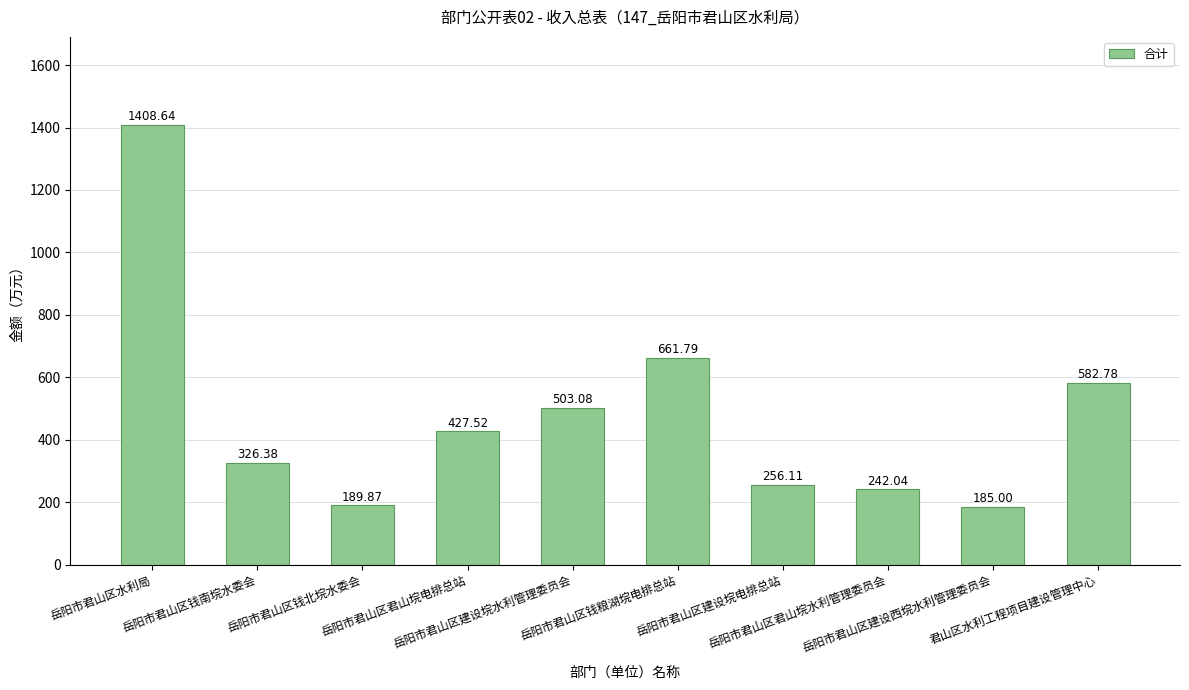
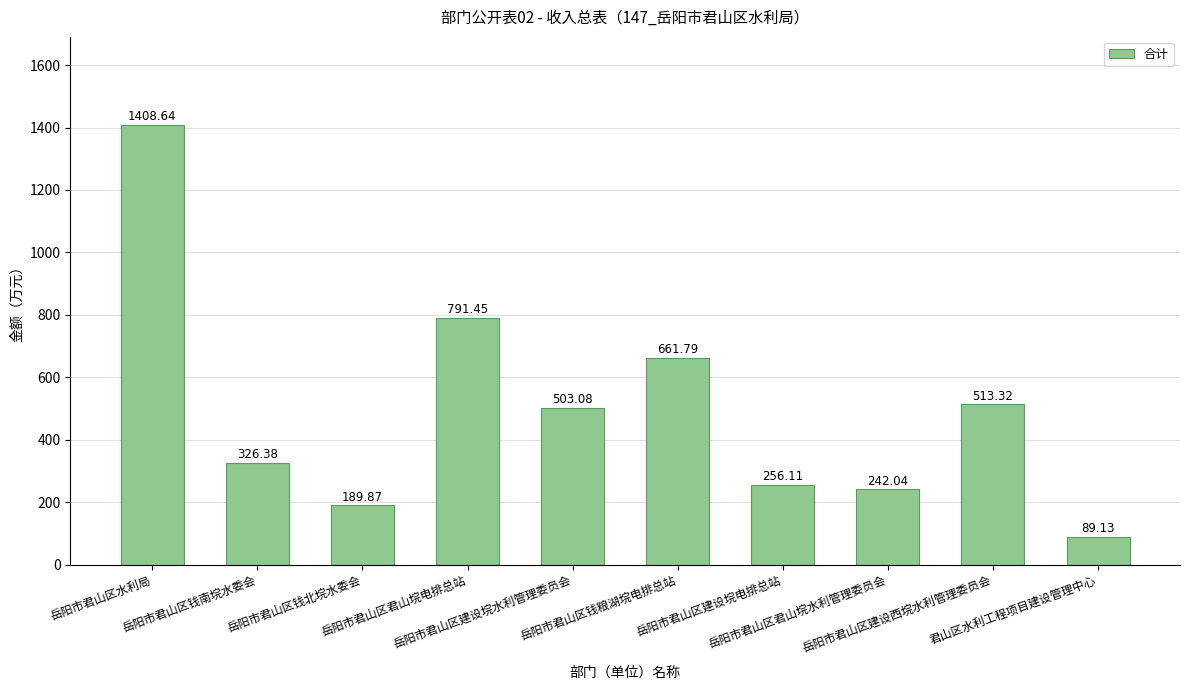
  {
    "岳阳市君山区水利局": 1408.64,
    "岳阳市君山区钱南垸水委会": 326.38,
    "岳阳市君山区钱北垸水委会": 189.87,
-   "岳阳市君山区君山垸电排总站": 427.52,
+   "岳阳市君山区君山垸电排总站": 791.45,
    "岳阳市君山区建设垸水利管理委员会": 503.08,
    "岳阳市君山区钱粮湖垸电排总站": 661.79,
    "岳阳市君山区建设垸电排总站": 256.11,
    "岳阳市君山区君山垸水利管理委员会": 242.04,
-   "岳阳市君山区建设西垸水利管理委员会": 185.00,
-   "君山区水利工程项目建设管理中心": 582.78
+   "岳阳市君山区建设西垸水利管理委员会": 513.32,
+   "君山区水利工程项目建设管理中心": 89.13
  }
